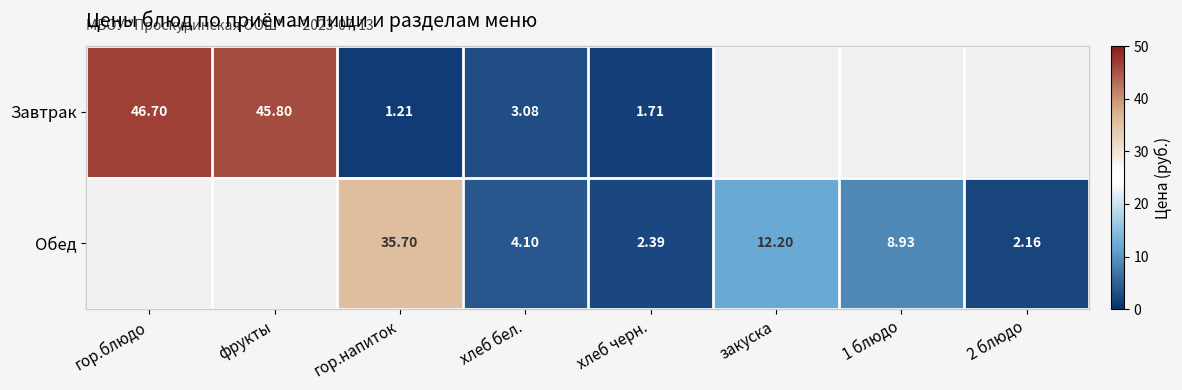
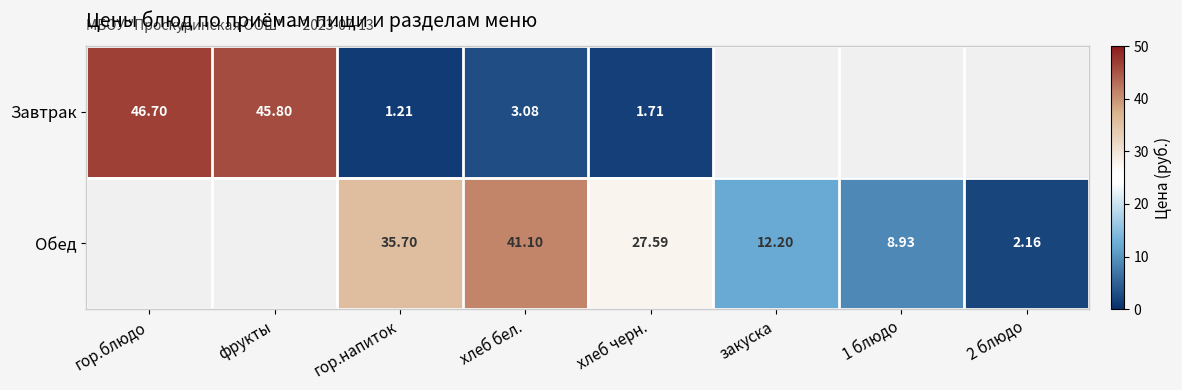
  {
    "Завтрак": {
      "гор.блюдо": 46.70,
      "фрукты": 45.80,
      "гор.напиток": 1.21,
      "хлеб бел.": 3.08,
      "хлеб черн.": 1.71
    },
    "Обед": {
      "гор.напиток": 35.70,
-     "хлеб бел.": 4.10,
-     "хлеб черн.": 2.39,
+     "хлеб бел.": 41.10,
+     "хлеб черн.": 27.59,
      "закуска": 12.20,
      "1 блюдо": 8.93,
      "2 блюдо": 2.16
    }
  }
